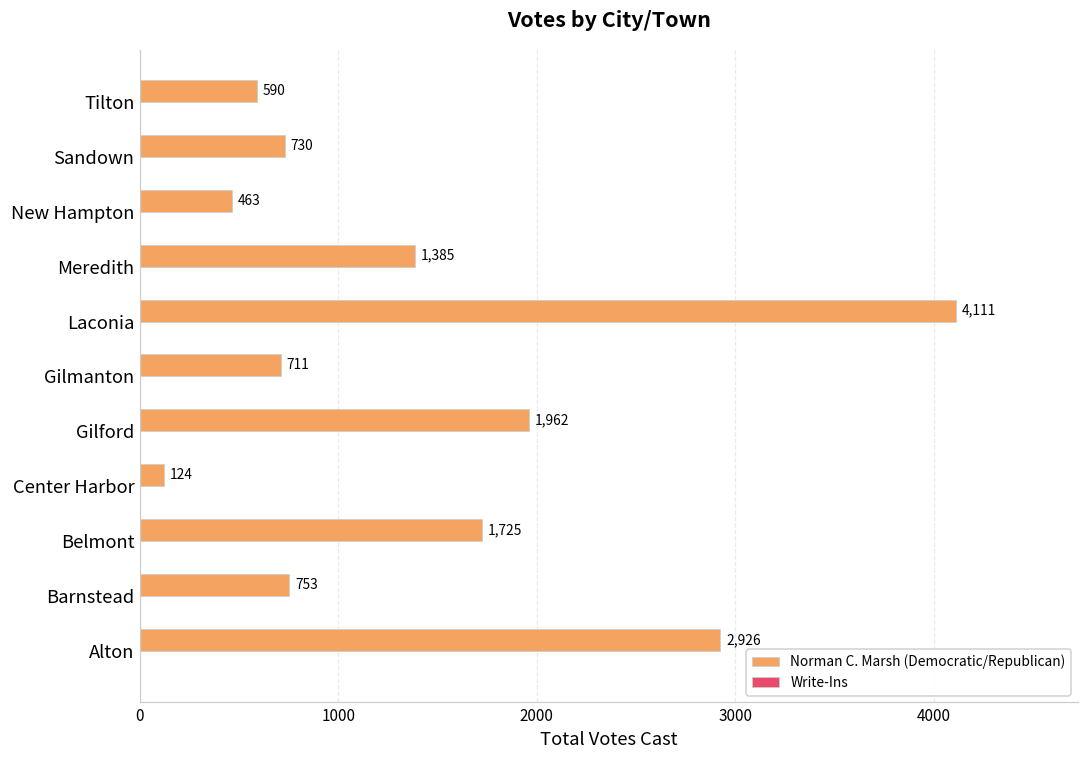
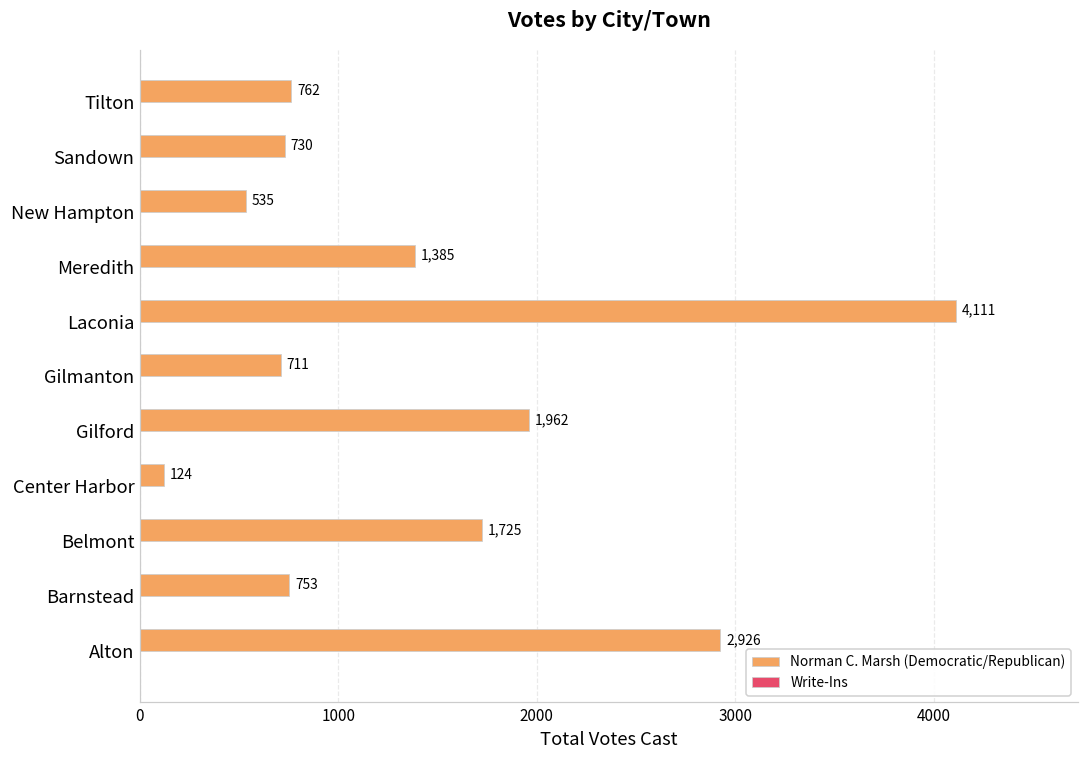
  {
    "Norman C. Marsh (Democratic/Republican)": {
-     "Tilton": "590",
+     "Tilton": "762",
      "Sandown": "730",
-     "New Hampton": "463",
+     "New Hampton": "535",
      "Meredith": "1,385",
      "Laconia": "4,111",
      "Gilmanton": "711",
      "Gilford": "1,962",
      "Center Harbor": "124",
      "Belmont": "1,725",
      "Barnstead": "753",
      "Alton": "2,926"
    },
    "Write-Ins": {
      "Tilton": "0",
      "Sandown": "0",
      "New Hampton": "0",
      "Meredith": "0",
      "Laconia": "0",
      "Gilmanton": "0",
      "Gilford": "0",
      "Center Harbor": "0",
      "Belmont": "0",
      "Barnstead": "0",
      "Alton": "0"
    }
  }
